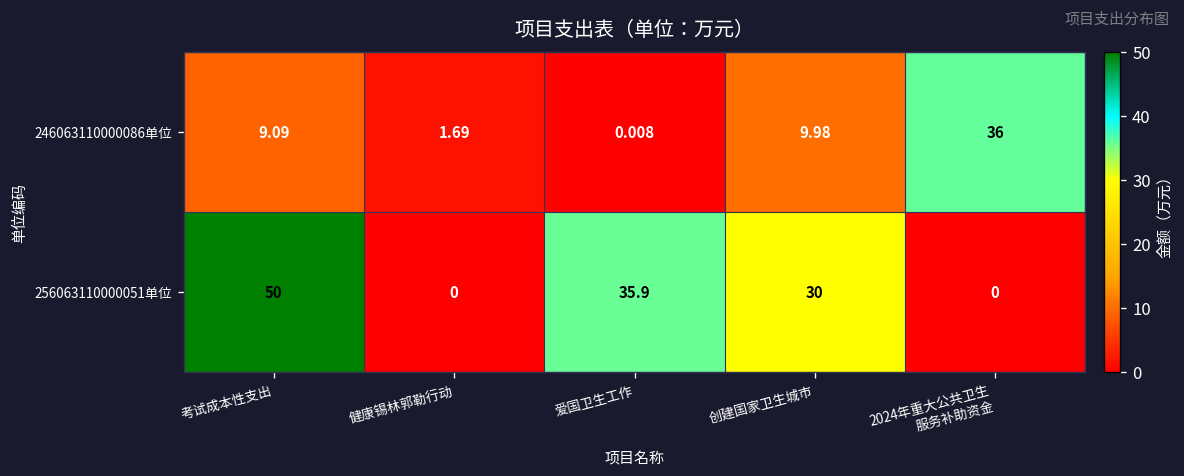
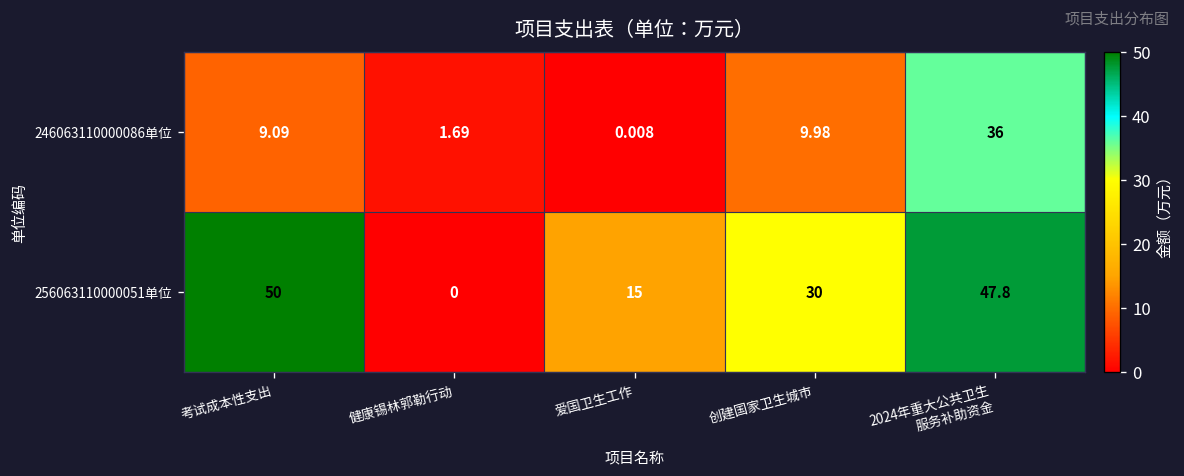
  {
    "246063110000086单位": {
      "考试成本性支出": 9.09,
      "健康锡林郭勒行动": 1.69,
      "爱国卫生工作": 0.008,
      "创建国家卫生城市": 9.98,
      "2024年重大公共卫生 服务补助资金": 36
    },
    "256063110000051单位": {
      "考试成本性支出": 50,
      "健康锡林郭勒行动": 0,
-     "爱国卫生工作": 35.9,
+     "爱国卫生工作": 15,
      "创建国家卫生城市": 30,
-     "2024年重大公共卫生 服务补助资金": 0
+     "2024年重大公共卫生 服务补助资金": 47.8
    }
  }
